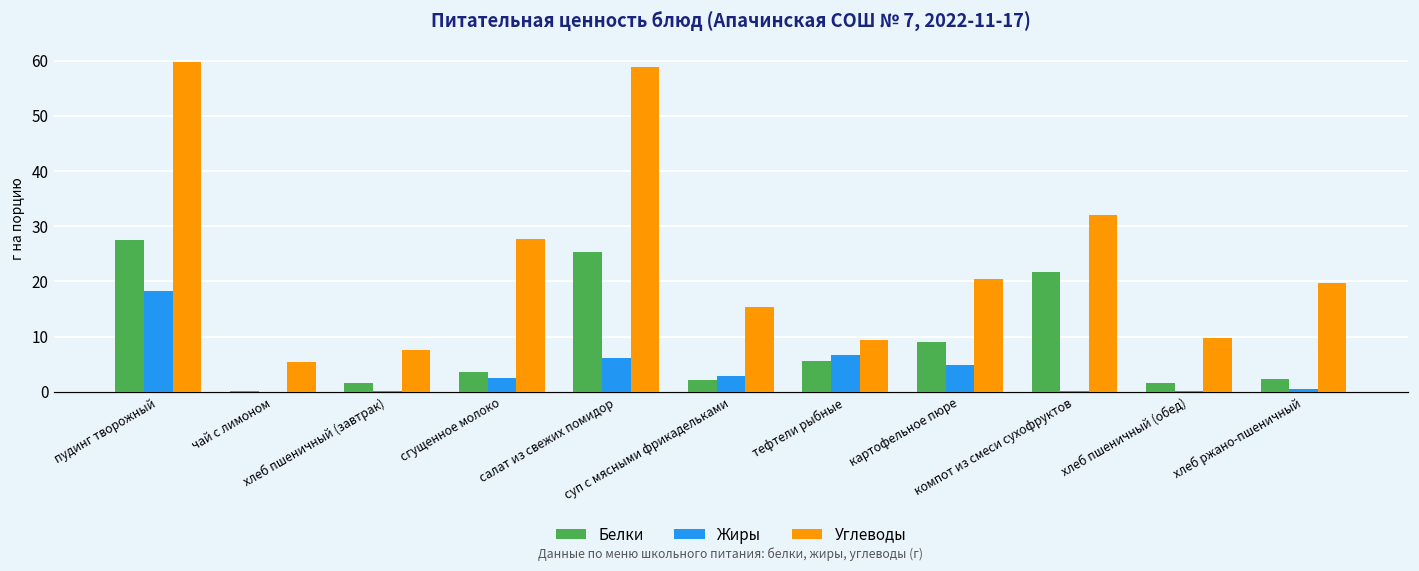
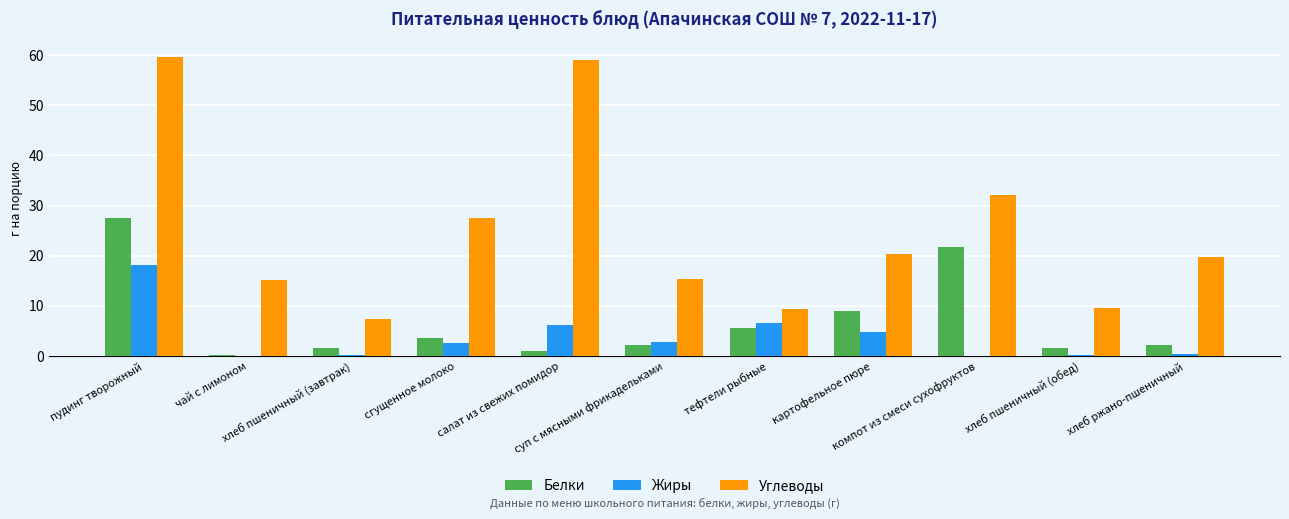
  {
    "Белки": {
      "пудинг творожный": 27,
      "хлеб пшеничный (завтрак)": 2,
      "сгущенное молоко": 4,
-     "салат из свежих помидор": 25,
+     "салат из свежих помидор": 1,
      "суп с мясными фрикадельками": 2,
      "тефтели рыбные": 6,
      "картофельное пюре": 9,
      "компот из смеси сухофруктов": 22,
      "хлеб пшеничный (обед)": 2,
      "хлеб ржано-пшеничный": 2
    },
    "Жиры": {
      "пудинг творожный": 18,
      "сгущенное молоко": 3,
      "салат из свежих помидор": 6,
      "суп с мясными фрикадельками": 3,
      "тефтели рыбные": 7,
      "картофельное пюре": 5
    },
    "Углеводы": {
      "пудинг творожный": 60,
-     "чай с лимоном": 5,
+     "чай с лимоном": 15,
      "хлеб пшеничный (завтрак)": 7,
      "сгущенное молоко": 28,
      "салат из свежих помидор": 59,
      "суп с мясными фрикадельками": 15,
      "тефтели рыбные": 9,
      "картофельное пюре": 20,
      "компот из смеси сухофруктов": 32,
      "хлеб пшеничный (обед)": 10,
      "хлеб ржано-пшеничный": 20
    }
  }
